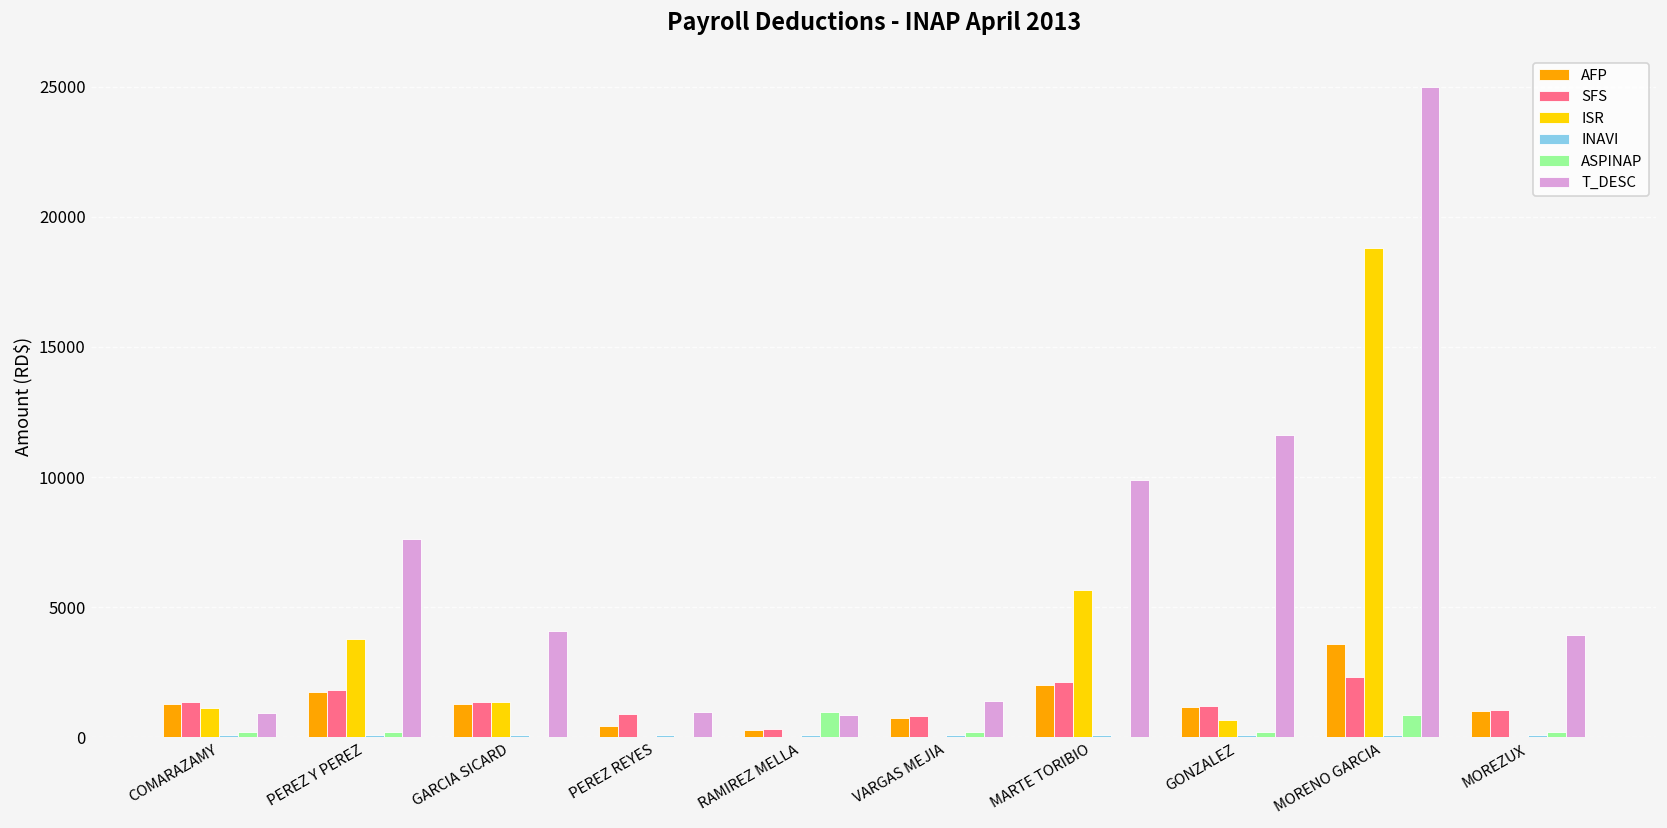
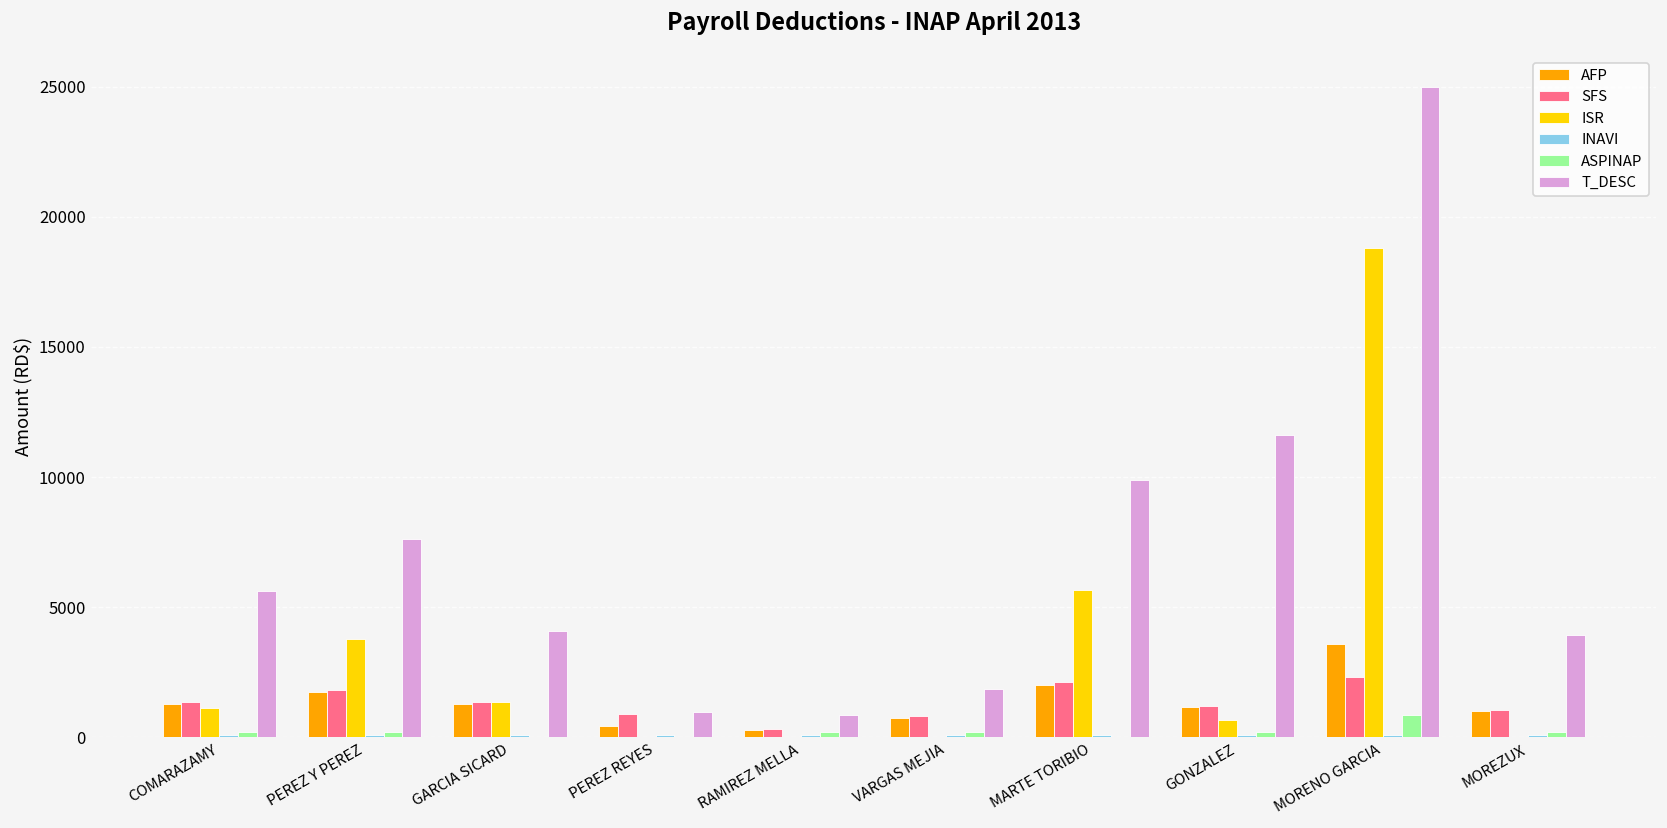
  {
    "SFS": {
      "COMARAZAMY": 1400,
      "PEREZ Y PEREZ": 1800,
      "GARCIA SICARD": 1400,
      "PEREZ REYES": 900,
      "RAMIREZ MELLA": 300,
      "VARGAS MEJIA": 800,
      "MARTE TORIBIO": 2100,
      "GONZALEZ": 1200,
      "MORENO GARCIA": 2300,
      "MOREZUX": 1100
    },
    "ASPINAP": {
      "COMARAZAMY": 200,
      "PEREZ Y PEREZ": 200,
      "GARCIA SICARD": 0,
      "PEREZ REYES": 0,
-     "RAMIREZ MELLA": 1000,
+     "RAMIREZ MELLA": 200,
      "VARGAS MEJIA": 200,
      "MARTE TORIBIO": 0,
      "GONZALEZ": 200,
      "MORENO GARCIA": 900,
      "MOREZUX": 200
    },
    "T_DESC": {
-     "COMARAZAMY": 900,
+     "COMARAZAMY": 5600,
      "PEREZ Y PEREZ": 7600,
      "GARCIA SICARD": 4100,
      "PEREZ REYES": 1000,
      "RAMIREZ MELLA": 900,
-     "VARGAS MEJIA": 1400,
+     "VARGAS MEJIA": 1800,
      "MARTE TORIBIO": 9900,
      "GONZALEZ": 11600,
      "MORENO GARCIA": 25000,
      "MOREZUX": 3900
    }
  }
